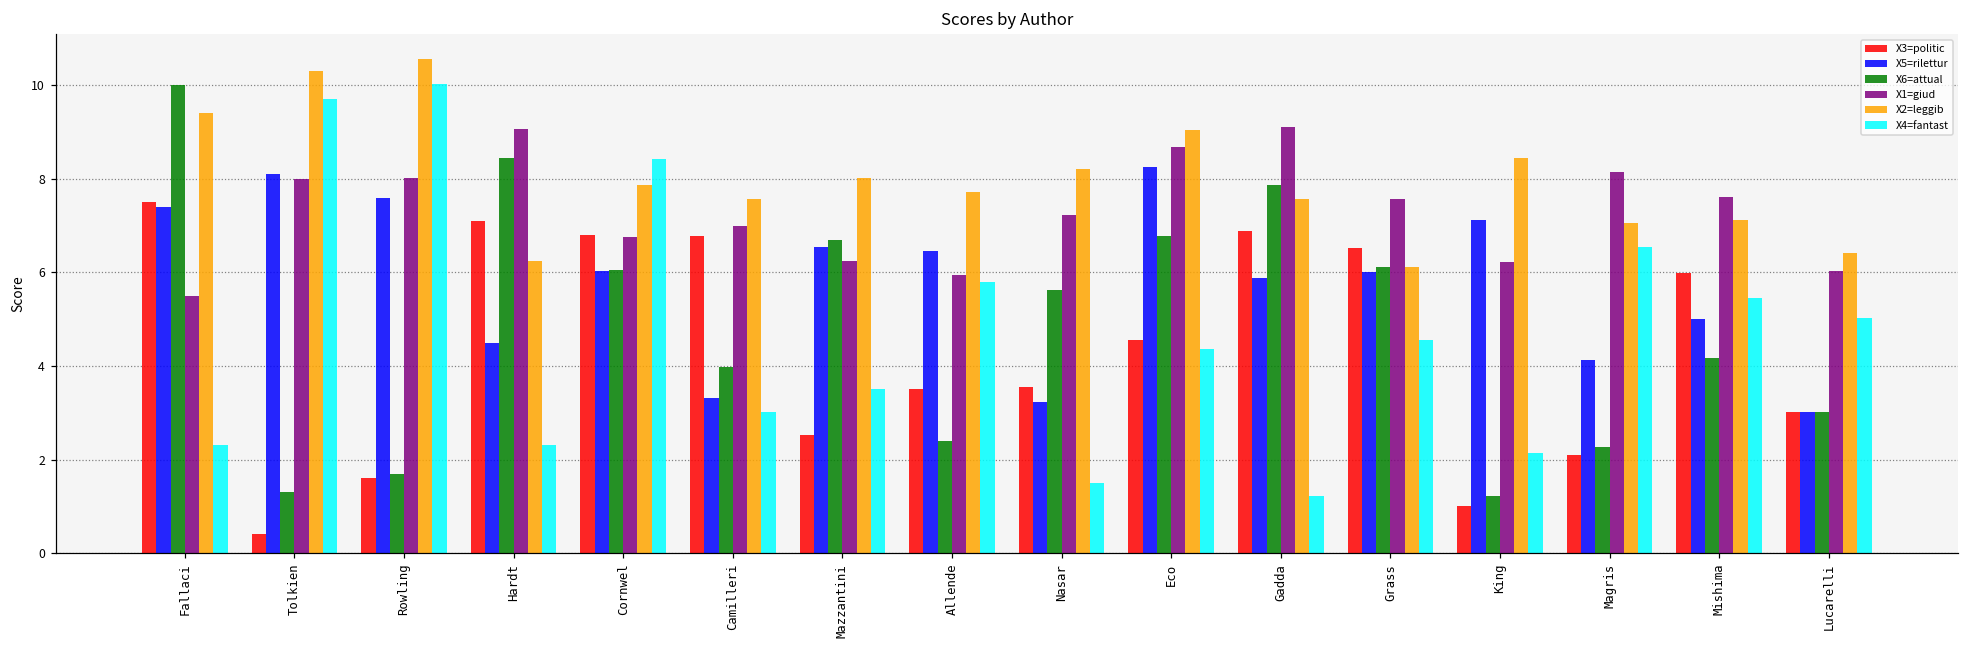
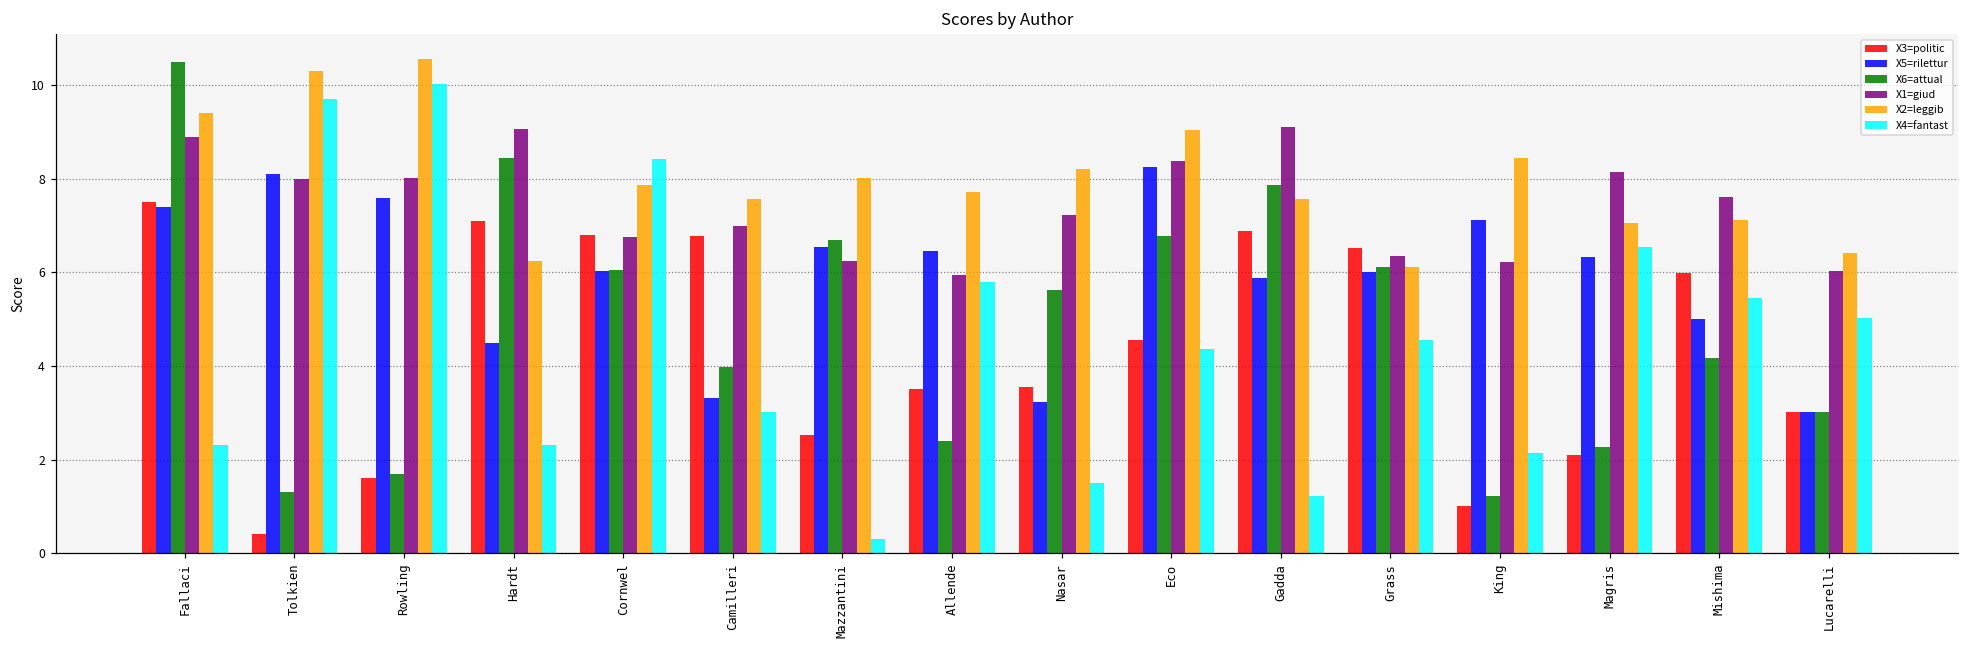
  {
    "X3=politic": {
      "Fallaci": 7.5,
      "Tolkien": 0.4,
      "Rowling": 1.6,
      "Hardt": 7.1,
      "Cornwel": 6.8,
      "Camilleri": 6.8,
      "Mazzantini": 2.5,
      "Allende": 3.5,
      "Nasar": 3.6,
      "Eco": 4.6,
      "Gadda": 6.9,
      "Grass": 6.5,
      "King": 1.0,
      "Magris": 2.1,
      "Mishima": 6.0,
      "Lucarelli": 3.0
    },
    "X5=rilettur": {
      "Fallaci": 7.4,
      "Tolkien": 8.1,
      "Rowling": 7.6,
      "Hardt": 4.5,
      "Cornwel": 6.0,
      "Camilleri": 3.3,
      "Mazzantini": 6.6,
      "Allende": 6.5,
      "Nasar": 3.2,
      "Eco": 8.3,
      "Gadda": 5.9,
      "Grass": 6.0,
      "King": 7.1,
-     "Magris": 4.1,
+     "Magris": 6.3,
      "Mishima": 5.0,
      "Lucarelli": 3.0
    },
    "X6=attual": {
-     "Fallaci": 10.0,
+     "Fallaci": 10.5,
      "Tolkien": 1.3,
      "Rowling": 1.7,
      "Hardt": 8.5,
      "Cornwel": 6.1,
      "Camilleri": 4.0,
      "Mazzantini": 6.7,
      "Allende": 2.4,
      "Nasar": 5.6,
      "Eco": 6.8,
      "Gadda": 7.9,
      "Grass": 6.1,
      "King": 1.2,
      "Magris": 2.3,
      "Mishima": 4.2,
      "Lucarelli": 3.0
    },
    "X1=giud": {
-     "Fallaci": 5.5,
+     "Fallaci": 8.9,
      "Tolkien": 8.0,
      "Rowling": 8.0,
      "Hardt": 9.1,
      "Cornwel": 6.8,
      "Camilleri": 7.0,
      "Mazzantini": 6.2,
      "Allende": 6.0,
      "Nasar": 7.2,
-     "Eco": 8.7,
+     "Eco": 8.4,
      "Gadda": 9.1,
-     "Grass": 7.6,
+     "Grass": 6.4,
      "King": 6.2,
      "Magris": 8.1,
      "Mishima": 7.6,
      "Lucarelli": 6.0
    },
    "X2=leggib": {
      "Fallaci": 9.4,
      "Tolkien": 10.3,
      "Rowling": 10.6,
      "Hardt": 6.3,
      "Cornwel": 7.9,
      "Camilleri": 7.6,
      "Mazzantini": 8.0,
      "Allende": 7.7,
      "Nasar": 8.2,
      "Eco": 9.0,
      "Gadda": 7.6,
      "Grass": 6.1,
      "King": 8.4,
      "Magris": 7.1,
      "Mishima": 7.1,
      "Lucarelli": 6.4
    },
    "X4=fantast": {
      "Fallaci": 2.3,
      "Tolkien": 9.7,
      "Rowling": 10.0,
      "Hardt": 2.3,
      "Cornwel": 8.4,
      "Camilleri": 3.0,
-     "Mazzantini": 3.5,
+     "Mazzantini": 0.3,
      "Allende": 5.8,
      "Nasar": 1.5,
      "Eco": 4.4,
      "Gadda": 1.2,
      "Grass": 4.6,
      "King": 2.1,
      "Magris": 6.6,
      "Mishima": 5.5,
      "Lucarelli": 5.0
    }
  }
